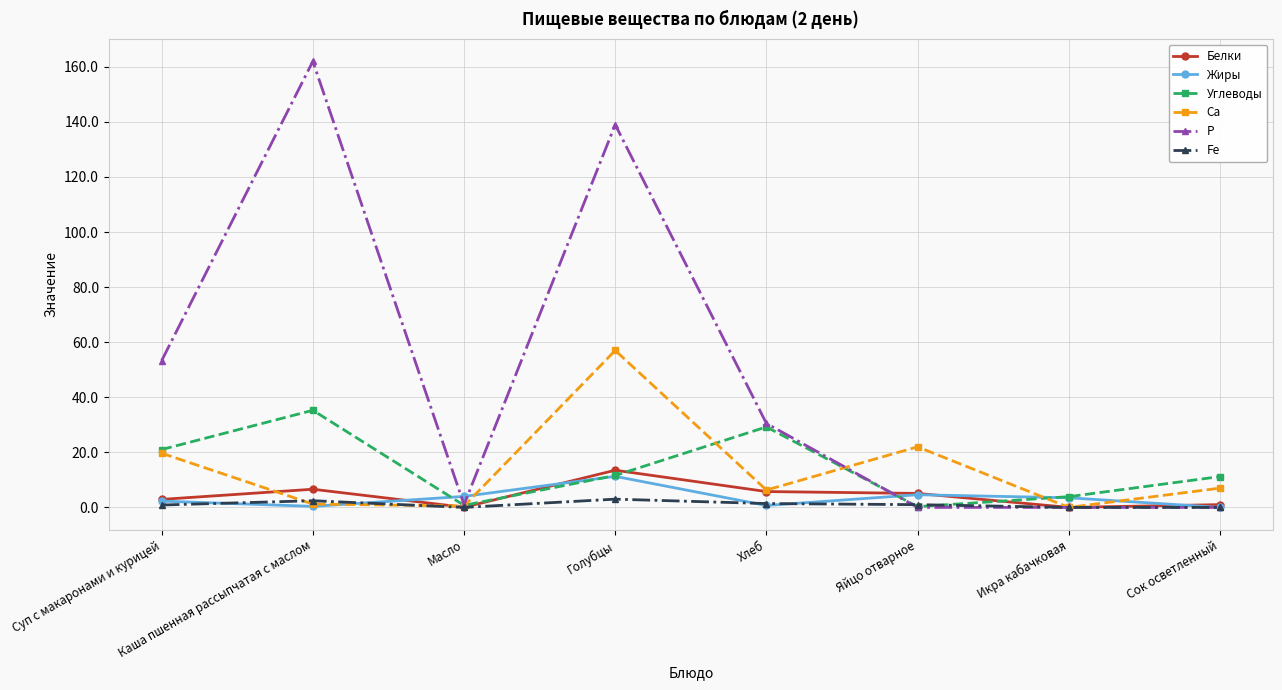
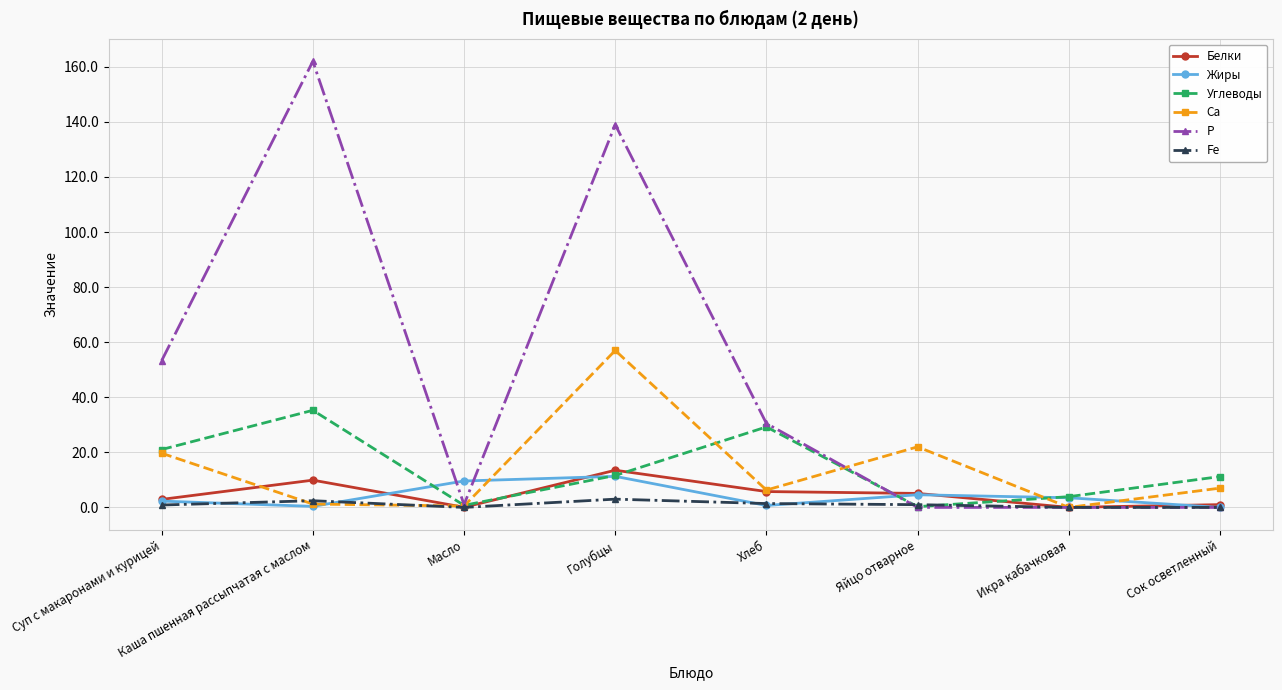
  {
    "Белки": {
-     "Каша пшенная рассыпчатая с маслом": 7,
+     "Каша пшенная рассыпчатая с маслом": 10,
      "Голубцы": 14,
      "Сок осветленный": 1
    },
    "Жиры": {
-     "Масло": 4
+     "Масло": 10
    },
    "Углеводы": {
      "Суп с макаронами и курицей": 21,
      "Каша пшенная рассыпчатая с маслом": 35,
      "Хлеб": 29,
      "Сок осветленный": 11
    },
    "Са": {
      "Суп с макаронами и курицей": 20,
      "Голубцы": 57,
      "Яйцо отварное": 22,
      "Сок осветленный": 7
    },
    "Р": {
      "Суп с макаронами и курицей": 53,
      "Каша пшенная рассыпчатая с маслом": 162,
      "Голубцы": 139,
      "Хлеб": 31
    },
    "Fe": {
      "Суп с макаронами и курицей": 1,
      "Каша пшенная рассыпчатая с маслом": 2,
      "Голубцы": 3
    }
  }
